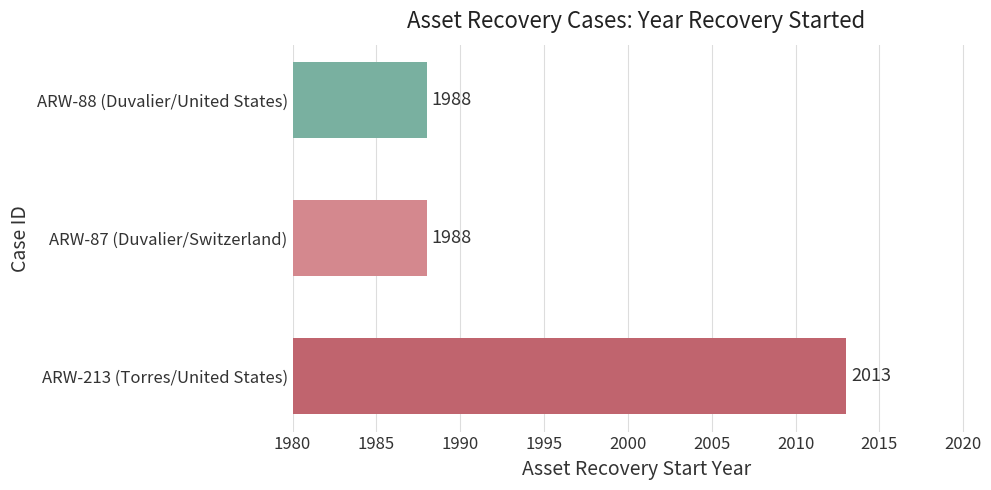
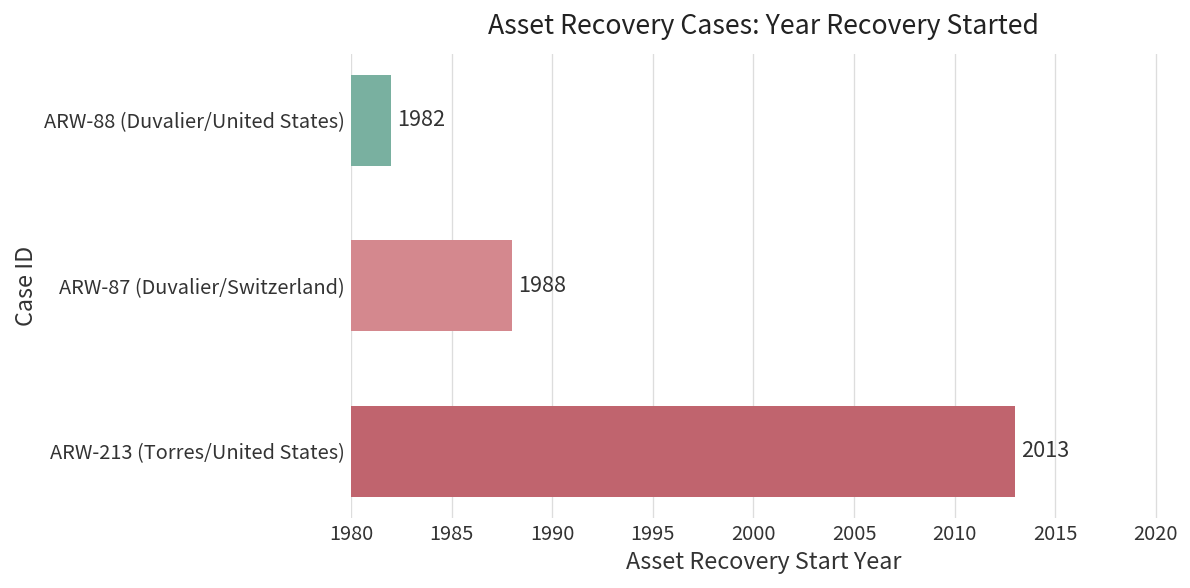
  {
-   "ARW-88 (Duvalier/United States)": 1988,
+   "ARW-88 (Duvalier/United States)": 1982,
    "ARW-87 (Duvalier/Switzerland)": 1988,
    "ARW-213 (Torres/United States)": 2013
  }
